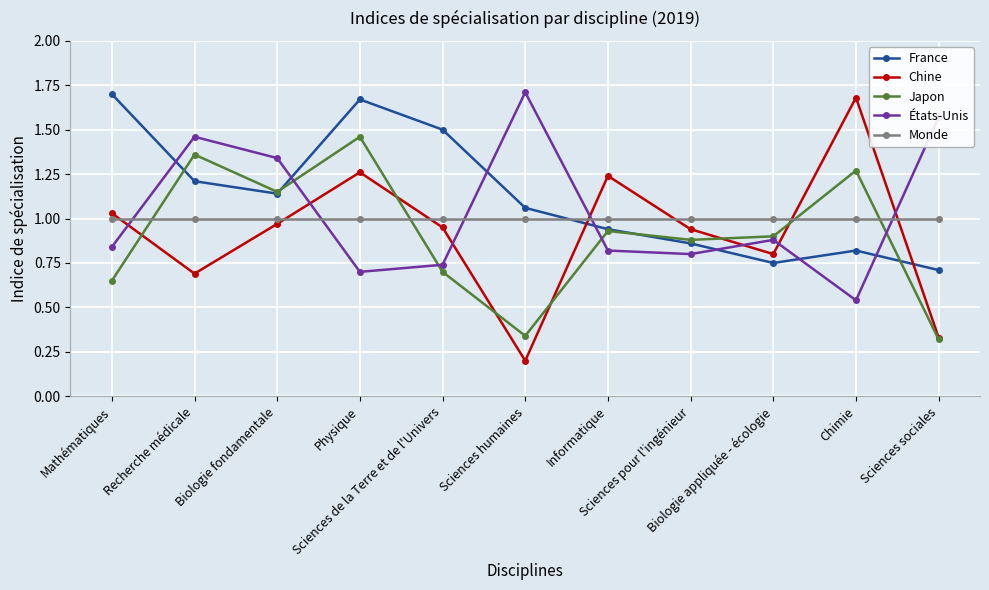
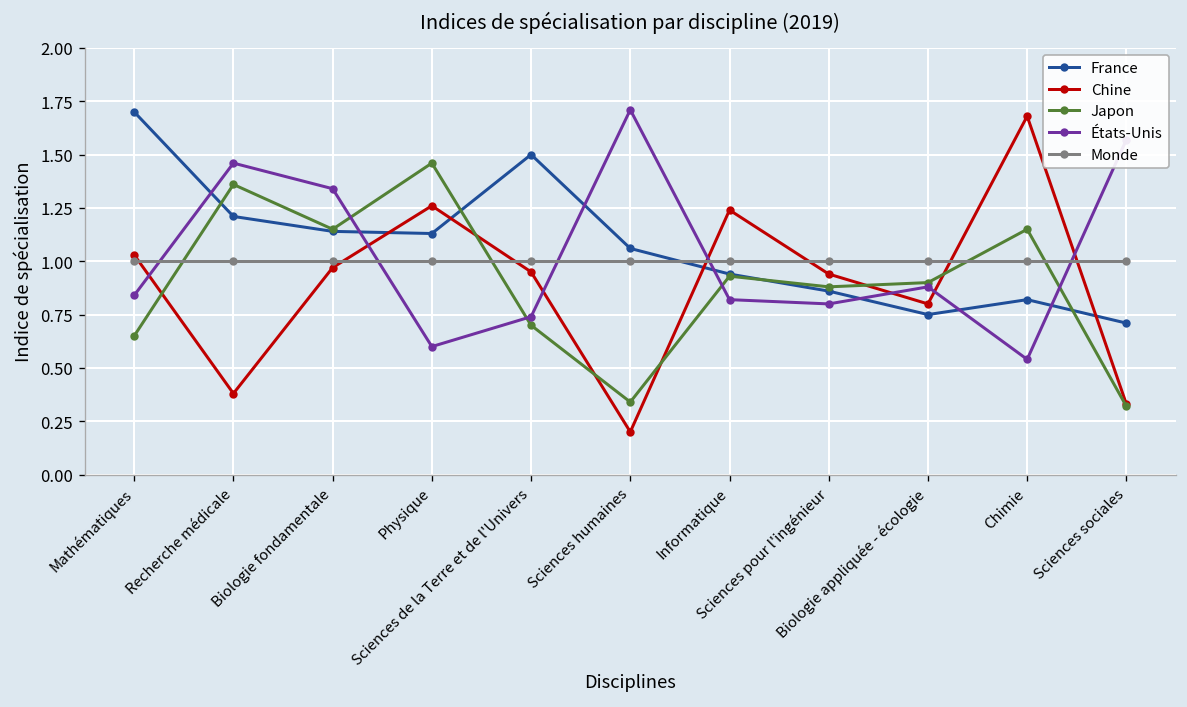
  {
    "France": {
      "Mathématiques": 1.70,
      "Recherche médicale": 1.21,
-     "Physique": 1.67,
+     "Physique": 1.13,
      "Sciences de la Terre et de l'Univers": 1.50,
      "Sciences humaines": 1.06,
      "Sciences pour l'ingénieur": 0.86,
      "Biologie appliquée - écologie": 0.75,
      "Chimie": 0.82,
      "Sciences sociales": 0.71
    },
    "Chine": {
      "Mathématiques": 1.03,
-     "Recherche médicale": 0.69,
+     "Recherche médicale": 0.38,
      "Biologie fondamentale": 0.97,
      "Physique": 1.26,
      "Sciences de la Terre et de l'Univers": 0.95,
      "Sciences humaines": 0.20,
      "Informatique": 1.24,
      "Sciences pour l'ingénieur": 0.94,
      "Biologie appliquée - écologie": 0.80,
      "Chimie": 1.68
    },
    "Japon": {
      "Mathématiques": 0.65,
      "Recherche médicale": 1.36,
      "Physique": 1.46,
      "Sciences de la Terre et de l'Univers": 0.70,
      "Sciences humaines": 0.34,
      "Sciences pour l'ingénieur": 0.88,
      "Biologie appliquée - écologie": 0.90,
-     "Chimie": 1.27
+     "Chimie": 1.15
    },
    "États-Unis": {
      "Mathématiques": 0.84,
      "Recherche médicale": 1.46,
      "Biologie fondamentale": 1.34,
-     "Physique": 0.7,
+     "Physique": 0.6,
      "Sciences de la Terre et de l'Univers": 0.74,
      "Sciences humaines": 1.7,
      "Informatique": 0.82,
      "Sciences pour l'ingénieur": 0.8,
      "Biologie appliquée - écologie": 0.88,
      "Chimie": 0.54
    },
    "Monde": {
      "Mathématiques": 1.00,
      "Recherche médicale": 1.00,
      "Biologie fondamentale": 1.00,
      "Physique": 1.00,
      "Sciences de la Terre et de l'Univers": 1.00,
      "Sciences humaines": 1.00,
      "Informatique": 1.00,
      "Sciences pour l'ingénieur": 1.00,
      "Biologie appliquée - écologie": 1.00,
      "Chimie": 1.00,
      "Sciences sociales": 1.00
    }
  }
